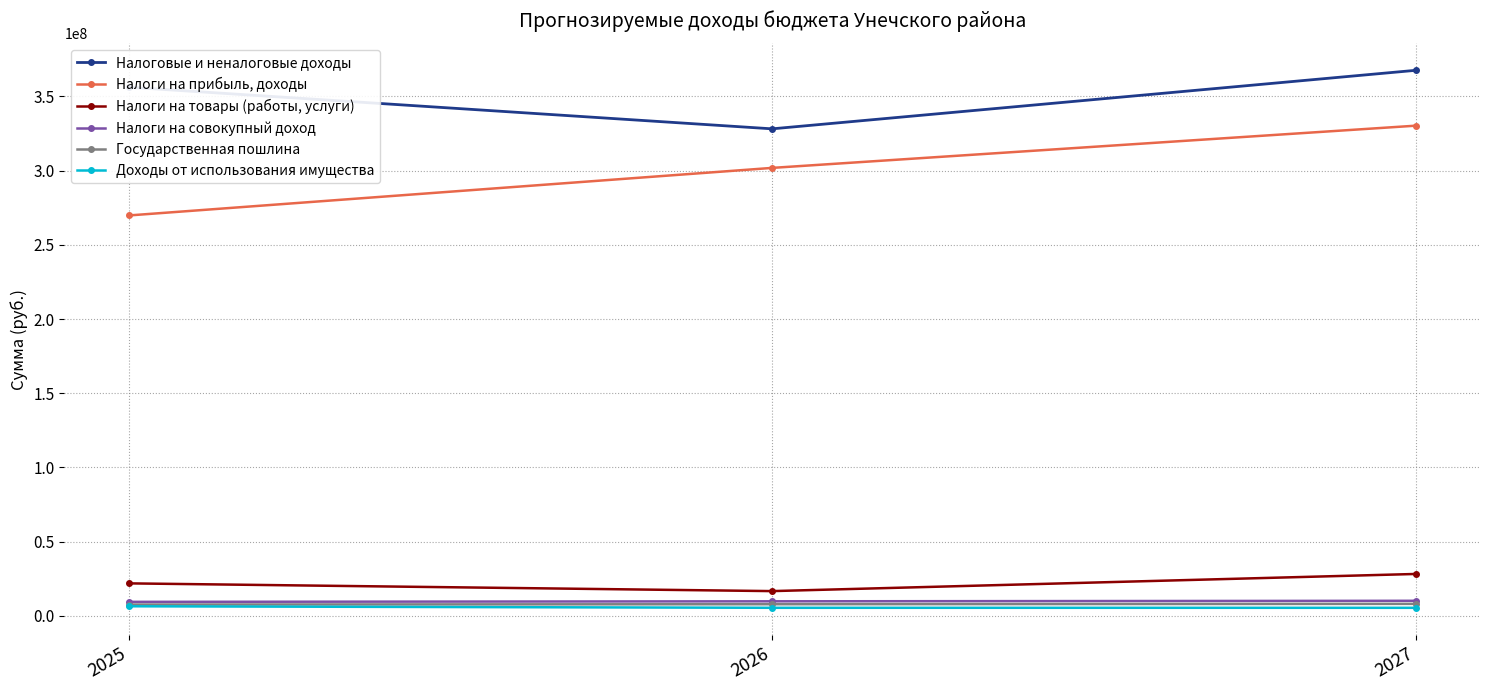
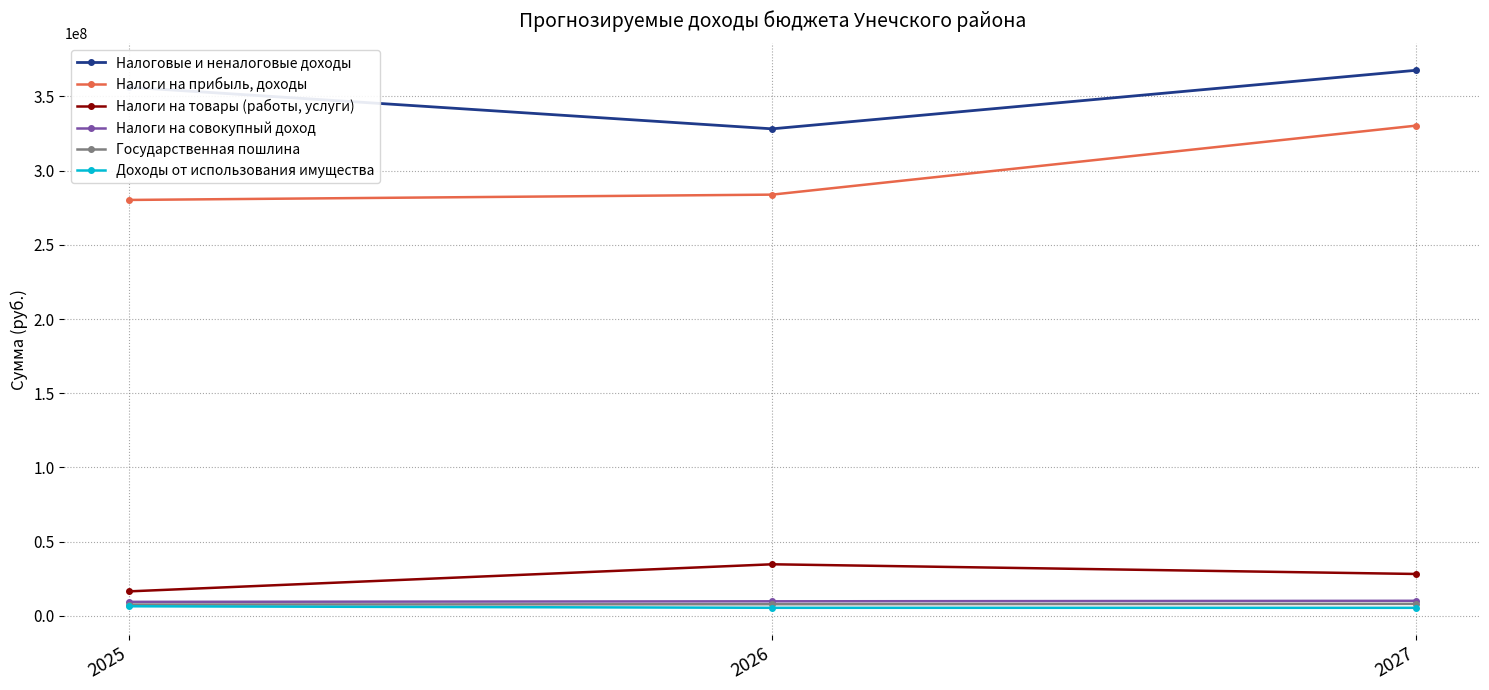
  {
    "Налоговые и неналоговые доходы": {
      "2026": 328000000,
      "2027": 367000000
    },
    "Налоги на прибыль, доходы": {
-     "2025": 270000000,
-     "2026": 302000000,
+     "2025": 280000000,
+     "2026": 284000000,
      "2027": 330000000
    },
    "Налоги на товары (работы, услуги)": {
-     "2025": 22000000,
-     "2026": 17000000,
+     "2025": 17000000,
+     "2026": 35000000,
      "2027": 28000000
    },
    "Налоги на совокупный доход": {
      "2025": 10000000,
      "2026": 10000000,
      "2027": 10000000
    },
    "Государственная пошлина": {
      "2026": 8000000,
      "2027": 8000000
    },
    "Доходы от использования имущества": {
      "2026": 6000000,
      "2027": 6000000
    }
  }
